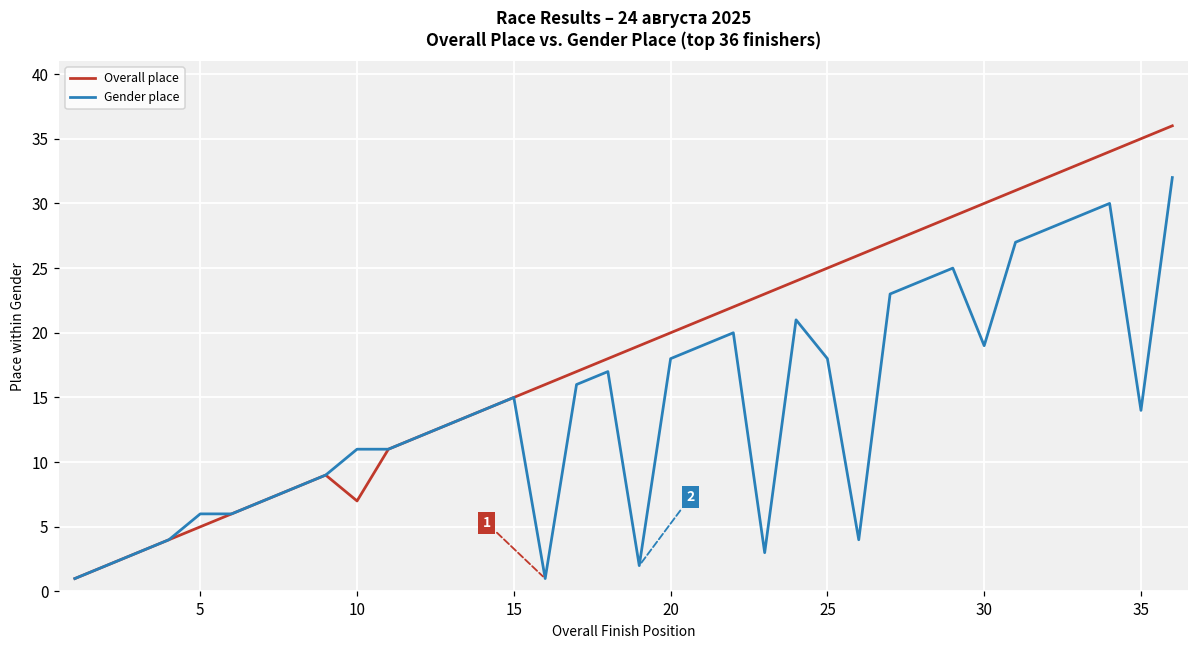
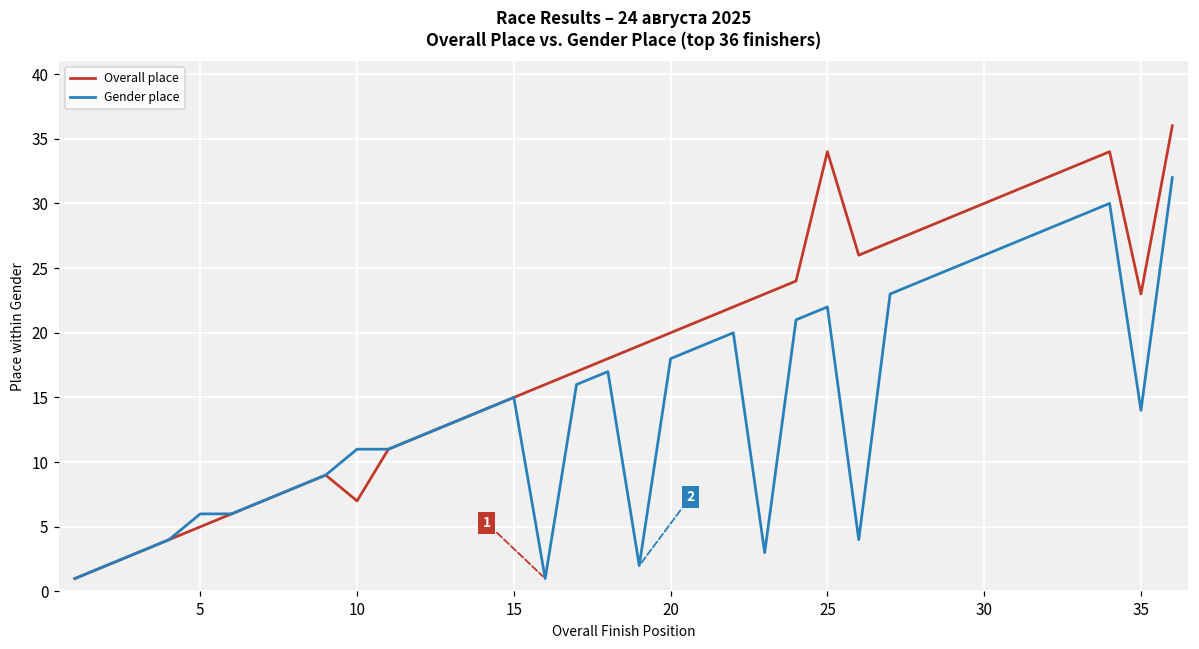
  {
    "Overall place": {
      "5": 5,
      "10": 7,
      "20": 20,
-     "25": 25,
+     "25": 34,
      "30": 30,
-     "35": 35
+     "35": 23
    },
    "Gender place": {
      "5": 6,
      "10": 11,
      "20": 18,
-     "25": 18,
-     "30": 19,
+     "25": 22,
+     "30": 26,
      "35": 14
    }
  }
